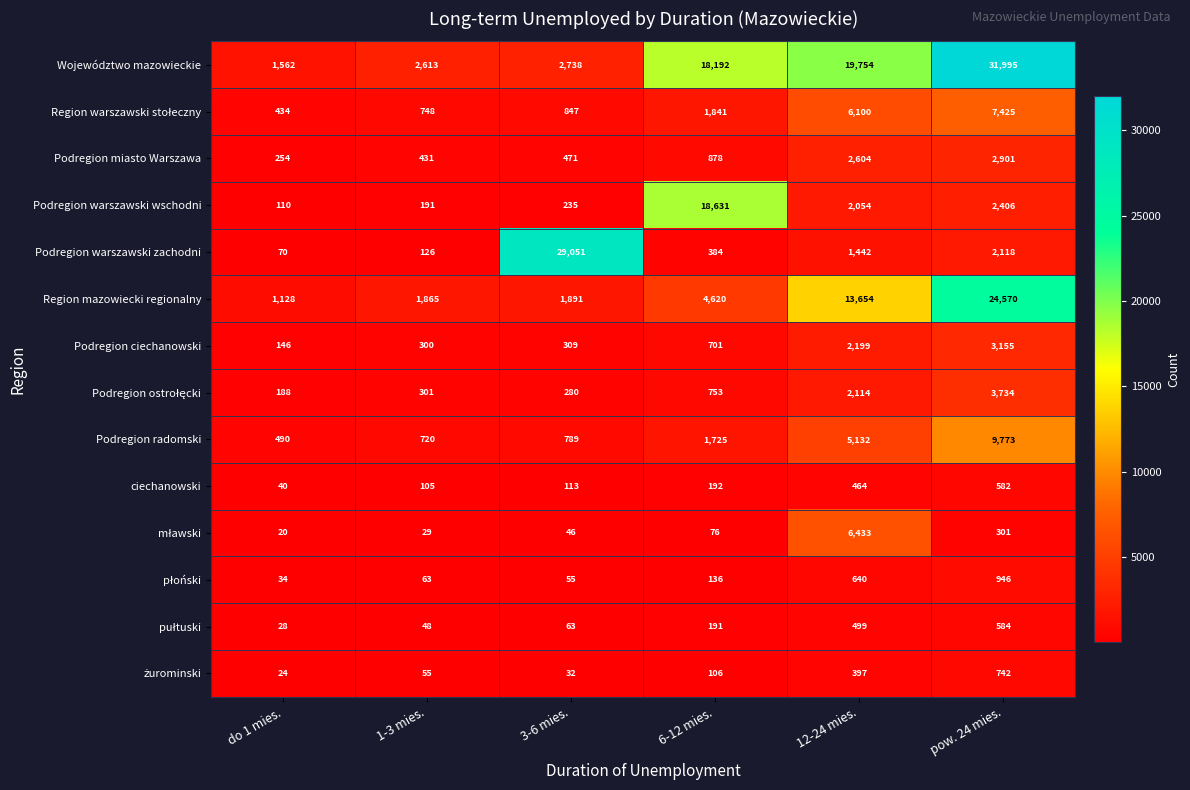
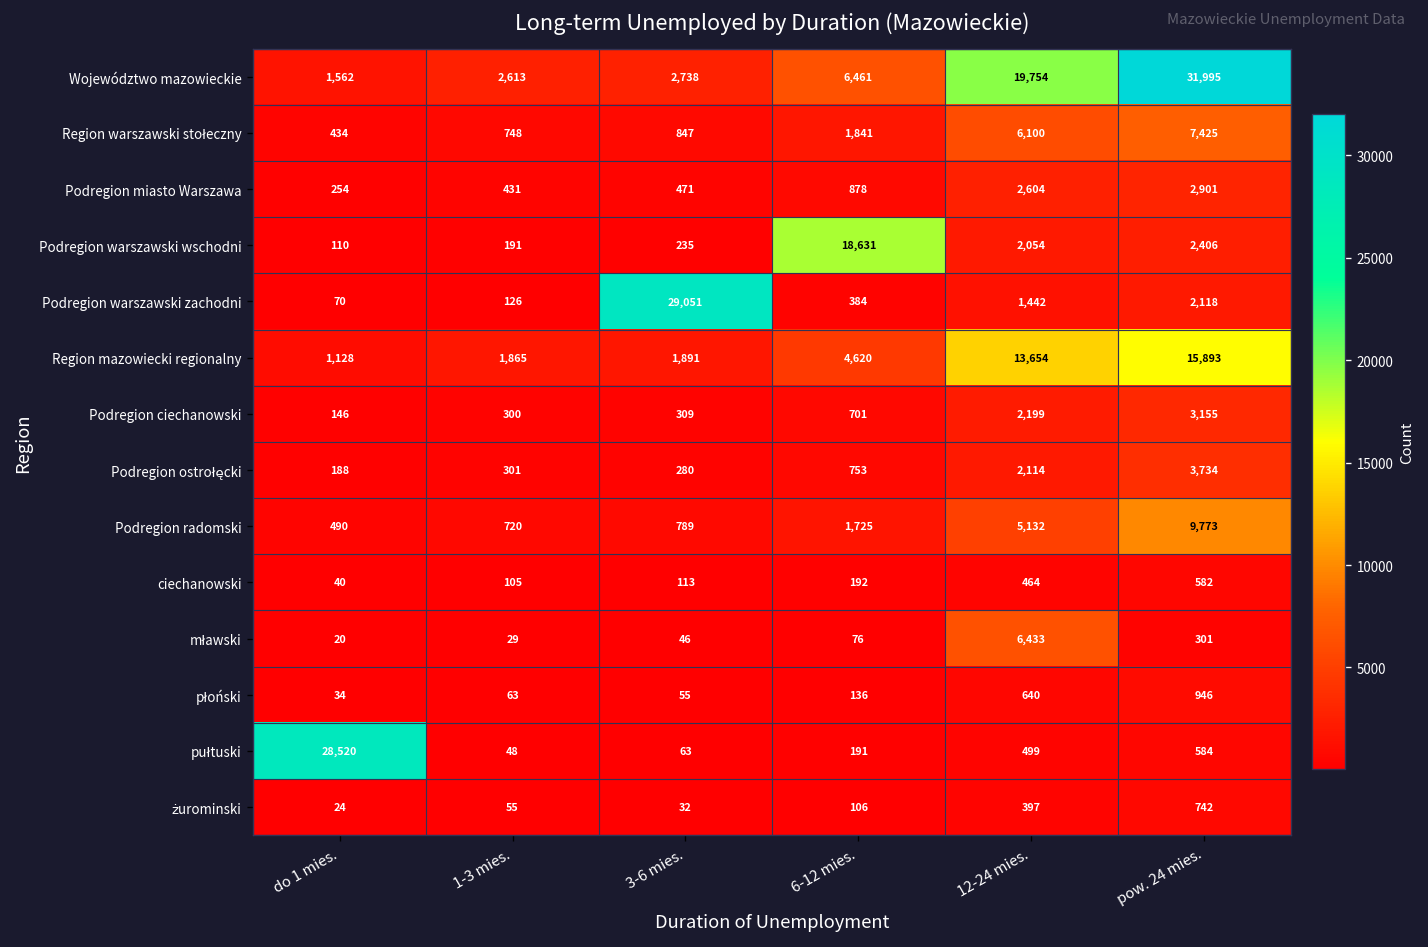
  {
    "Województwo mazowieckie": {
      "do 1 mies.": "1,562",
      "1-3 mies.": "2,613",
      "3-6 mies.": "2,738",
-     "6-12 mies.": "18,192",
+     "6-12 mies.": "6,461",
      "12-24 mies.": "19,754",
      "pow. 24 mies.": "31,995"
    },
    "Region warszawski stołeczny": {
      "do 1 mies.": "434",
      "1-3 mies.": "748",
      "3-6 mies.": "847",
      "6-12 mies.": "1,841",
      "12-24 mies.": "6,100",
      "pow. 24 mies.": "7,425"
    },
    "Podregion miasto Warszawa": {
      "do 1 mies.": "254",
      "1-3 mies.": "431",
      "3-6 mies.": "471",
      "6-12 mies.": "878",
      "12-24 mies.": "2,604",
      "pow. 24 mies.": "2,901"
    },
    "Podregion warszawski wschodni": {
      "do 1 mies.": "110",
      "1-3 mies.": "191",
      "3-6 mies.": "235",
      "6-12 mies.": "18,631",
      "12-24 mies.": "2,054",
      "pow. 24 mies.": "2,406"
    },
    "Podregion warszawski zachodni": {
      "do 1 mies.": "70",
      "1-3 mies.": "126",
      "3-6 mies.": "29,051",
      "6-12 mies.": "384",
      "12-24 mies.": "1,442",
      "pow. 24 mies.": "2,118"
    },
    "Region mazowiecki regionalny": {
      "do 1 mies.": "1,128",
      "1-3 mies.": "1,865",
      "3-6 mies.": "1,891",
      "6-12 mies.": "4,620",
      "12-24 mies.": "13,654",
-     "pow. 24 mies.": "24,570"
+     "pow. 24 mies.": "15,893"
    },
    "Podregion ciechanowski": {
      "do 1 mies.": "146",
      "1-3 mies.": "300",
      "3-6 mies.": "309",
      "6-12 mies.": "701",
      "12-24 mies.": "2,199",
      "pow. 24 mies.": "3,155"
    },
    "Podregion ostrołęcki": {
      "do 1 mies.": "188",
      "1-3 mies.": "301",
      "3-6 mies.": "280",
      "6-12 mies.": "753",
      "12-24 mies.": "2,114",
      "pow. 24 mies.": "3,734"
    },
    "Podregion radomski": {
      "do 1 mies.": "490",
      "1-3 mies.": "720",
      "3-6 mies.": "789",
      "6-12 mies.": "1,725",
      "12-24 mies.": "5,132",
      "pow. 24 mies.": "9,773"
    },
    "ciechanowski": {
      "do 1 mies.": "40",
      "1-3 mies.": "105",
      "3-6 mies.": "113",
      "6-12 mies.": "192",
      "12-24 mies.": "464",
      "pow. 24 mies.": "582"
    },
    "mławski": {
      "do 1 mies.": "20",
      "1-3 mies.": "29",
      "3-6 mies.": "46",
      "6-12 mies.": "76",
      "12-24 mies.": "6,433",
      "pow. 24 mies.": "301"
    },
    "płoński": {
      "do 1 mies.": "34",
      "1-3 mies.": "63",
      "3-6 mies.": "55",
      "6-12 mies.": "136",
      "12-24 mies.": "640",
      "pow. 24 mies.": "946"
    },
    "pułtuski": {
-     "do 1 mies.": "28",
+     "do 1 mies.": "28,520",
      "1-3 mies.": "48",
      "3-6 mies.": "63",
      "6-12 mies.": "191",
      "12-24 mies.": "499",
      "pow. 24 mies.": "584"
    },
    "żurominski": {
      "do 1 mies.": "24",
      "1-3 mies.": "55",
      "3-6 mies.": "32",
      "6-12 mies.": "106",
      "12-24 mies.": "397",
      "pow. 24 mies.": "742"
    }
  }
